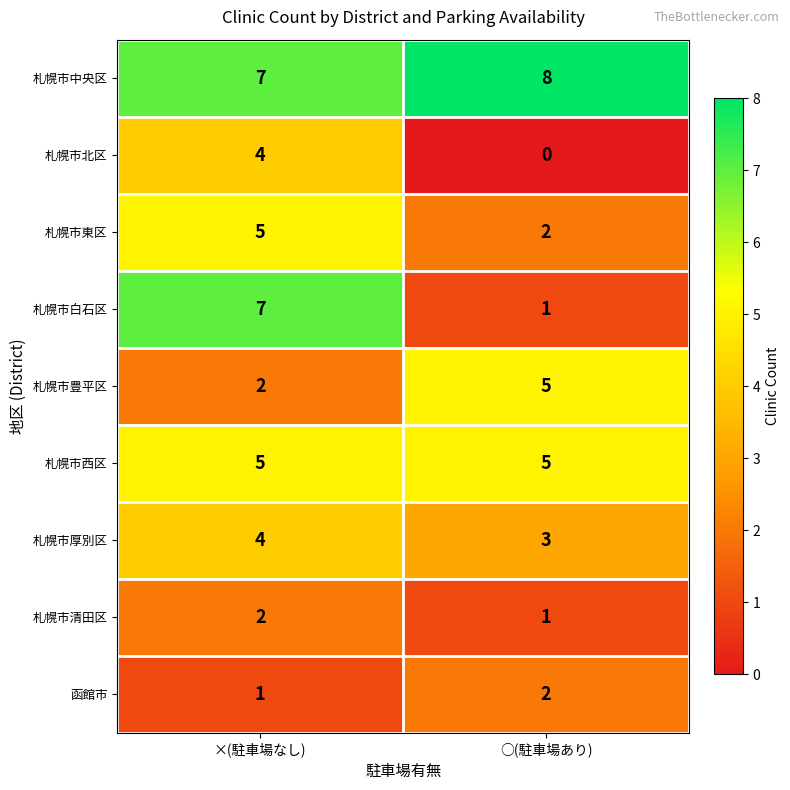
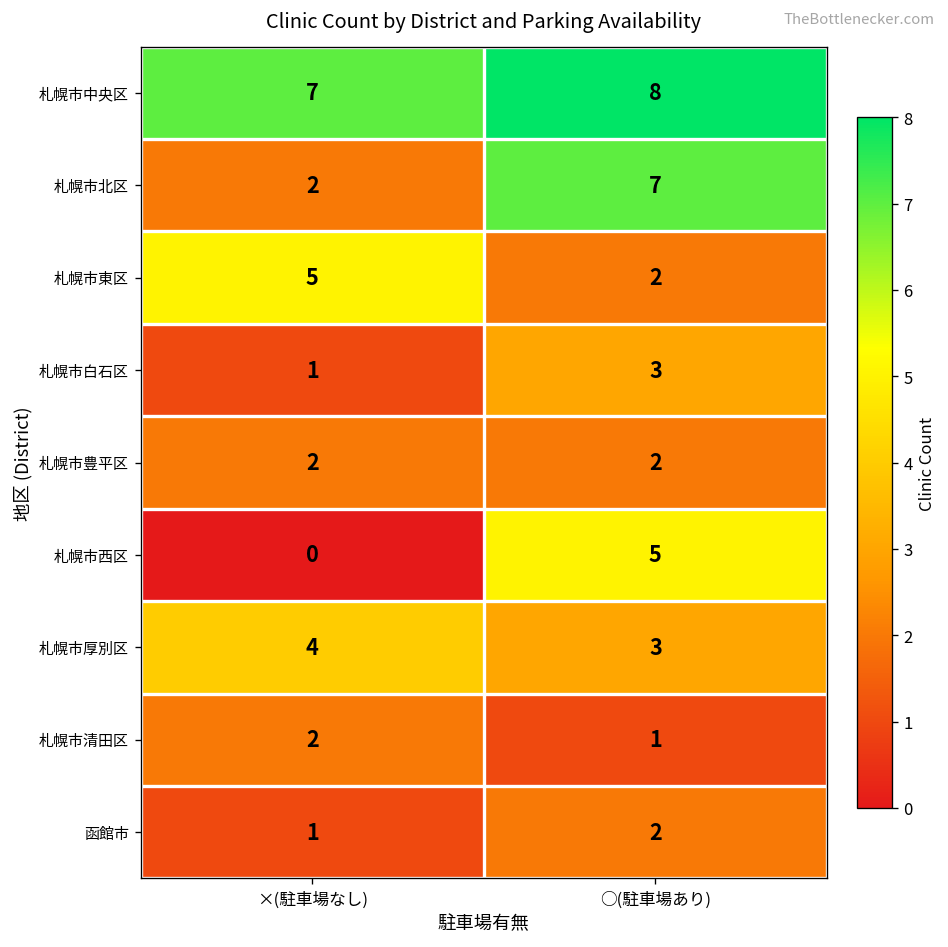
  {
    "札幌市中央区": {
      "×(駐車場なし)": 7,
      "○(駐車場あり)": 8
    },
    "札幌市北区": {
-     "×(駐車場なし)": 4,
-     "○(駐車場あり)": 0
+     "×(駐車場なし)": 2,
+     "○(駐車場あり)": 7
    },
    "札幌市東区": {
      "×(駐車場なし)": 5,
      "○(駐車場あり)": 2
    },
    "札幌市白石区": {
-     "×(駐車場なし)": 7,
-     "○(駐車場あり)": 1
+     "×(駐車場なし)": 1,
+     "○(駐車場あり)": 3
    },
    "札幌市豊平区": {
      "×(駐車場なし)": 2,
-     "○(駐車場あり)": 5
+     "○(駐車場あり)": 2
    },
    "札幌市西区": {
-     "×(駐車場なし)": 5,
+     "×(駐車場なし)": 0,
      "○(駐車場あり)": 5
    },
    "札幌市厚別区": {
      "×(駐車場なし)": 4,
      "○(駐車場あり)": 3
    },
    "札幌市清田区": {
      "×(駐車場なし)": 2,
      "○(駐車場あり)": 1
    },
    "函館市": {
      "×(駐車場なし)": 1,
      "○(駐車場あり)": 2
    }
  }
